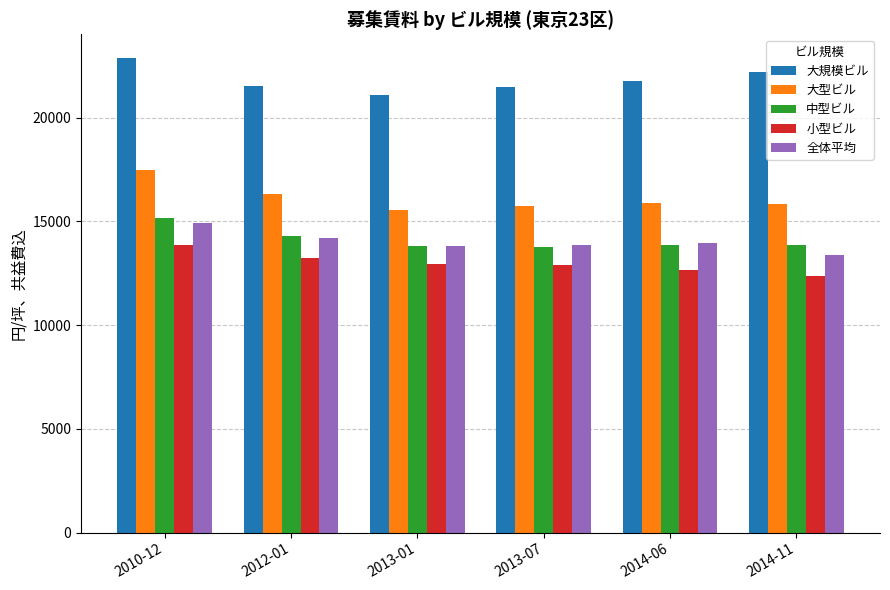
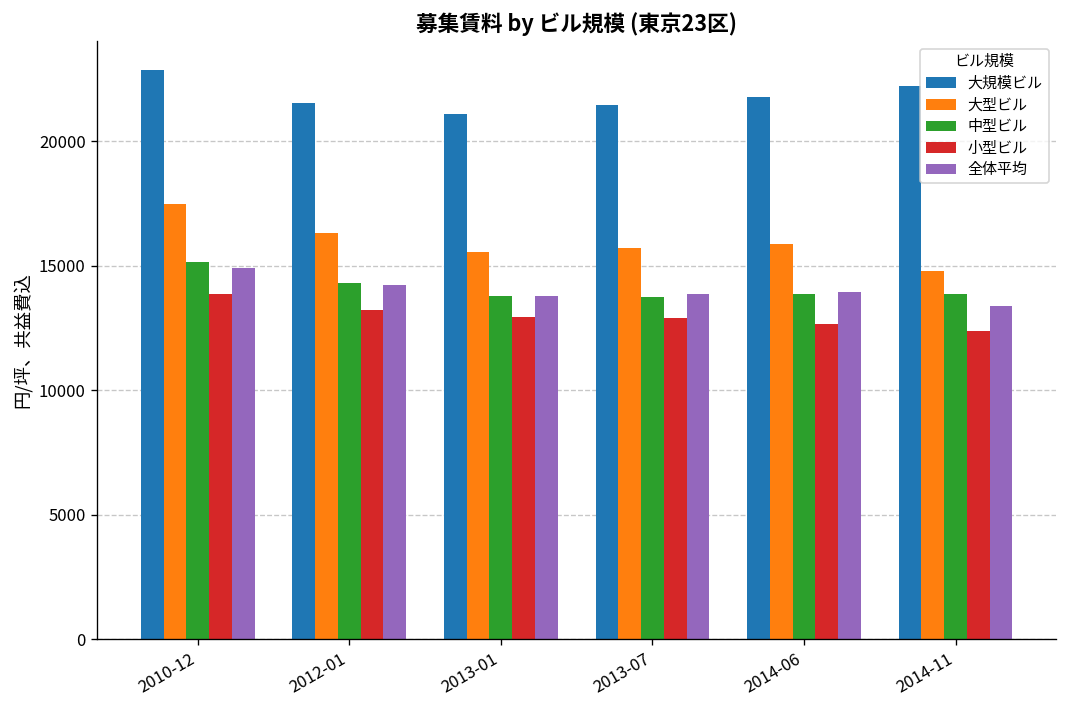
  {
    "大規模ビル": {
      "2010-12": 22900,
      "2012-01": 21500,
      "2013-01": 21100,
      "2013-07": 21500,
      "2014-06": 21800,
      "2014-11": 22200
    },
    "大型ビル": {
      "2010-12": 17500,
      "2012-01": 16300,
      "2013-01": 15600,
      "2013-07": 15700,
      "2014-06": 15900,
-     "2014-11": 15900
+     "2014-11": 14800
    },
    "中型ビル": {
      "2010-12": 15100,
      "2012-01": 14300,
      "2013-01": 13800,
      "2013-07": 13700,
      "2014-06": 13900,
      "2014-11": 13900
    },
    "小型ビル": {
      "2010-12": 13900,
      "2012-01": 13200,
      "2013-01": 12900,
      "2013-07": 12900,
      "2014-06": 12600,
      "2014-11": 12400
    },
    "全体平均": {
      "2010-12": 14900,
      "2012-01": 14200,
      "2013-01": 13800,
      "2013-07": 13900,
      "2014-06": 14000,
      "2014-11": 13400
    }
  }
